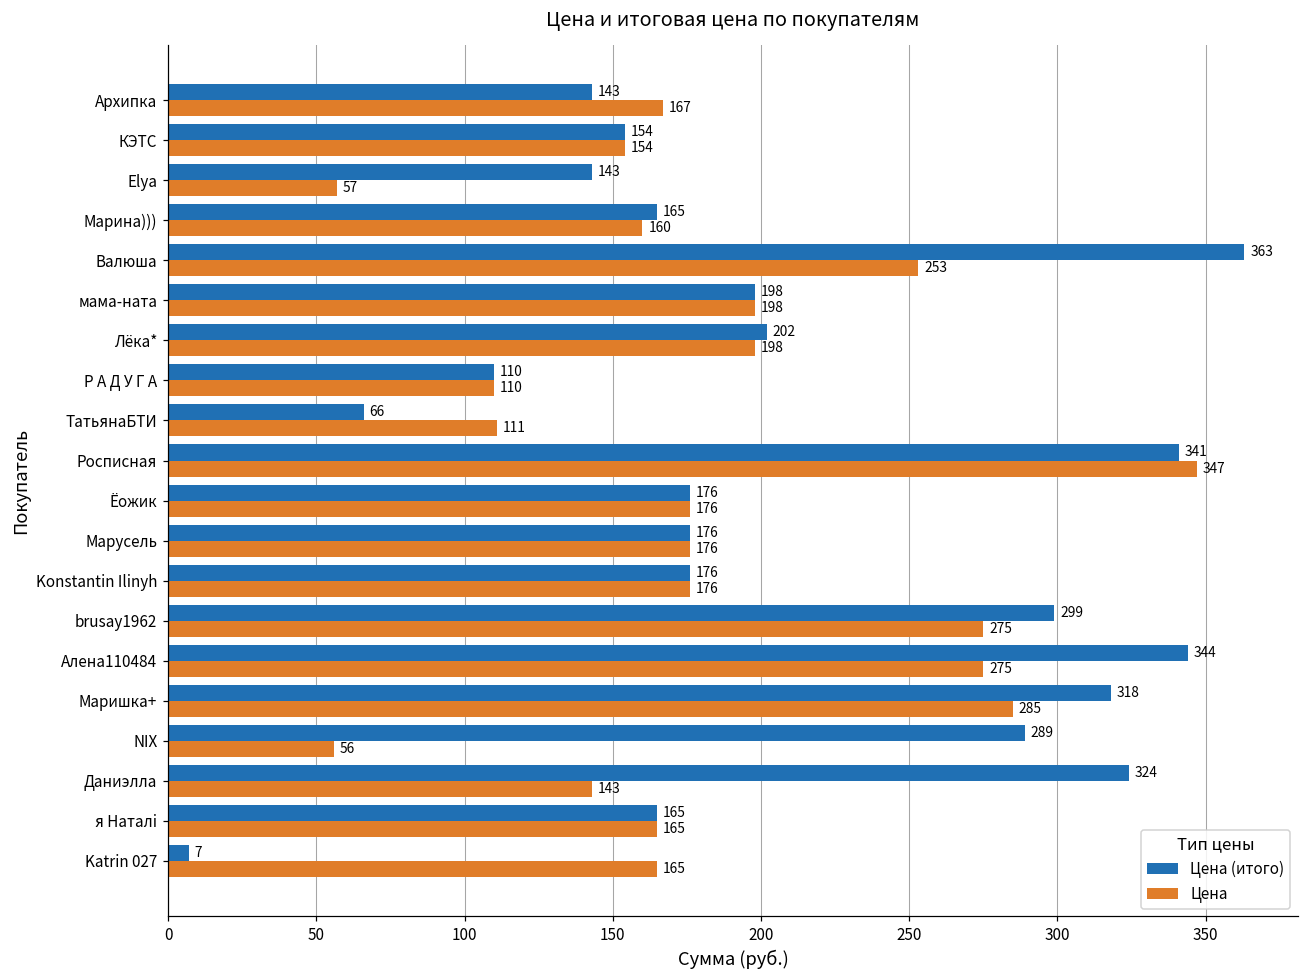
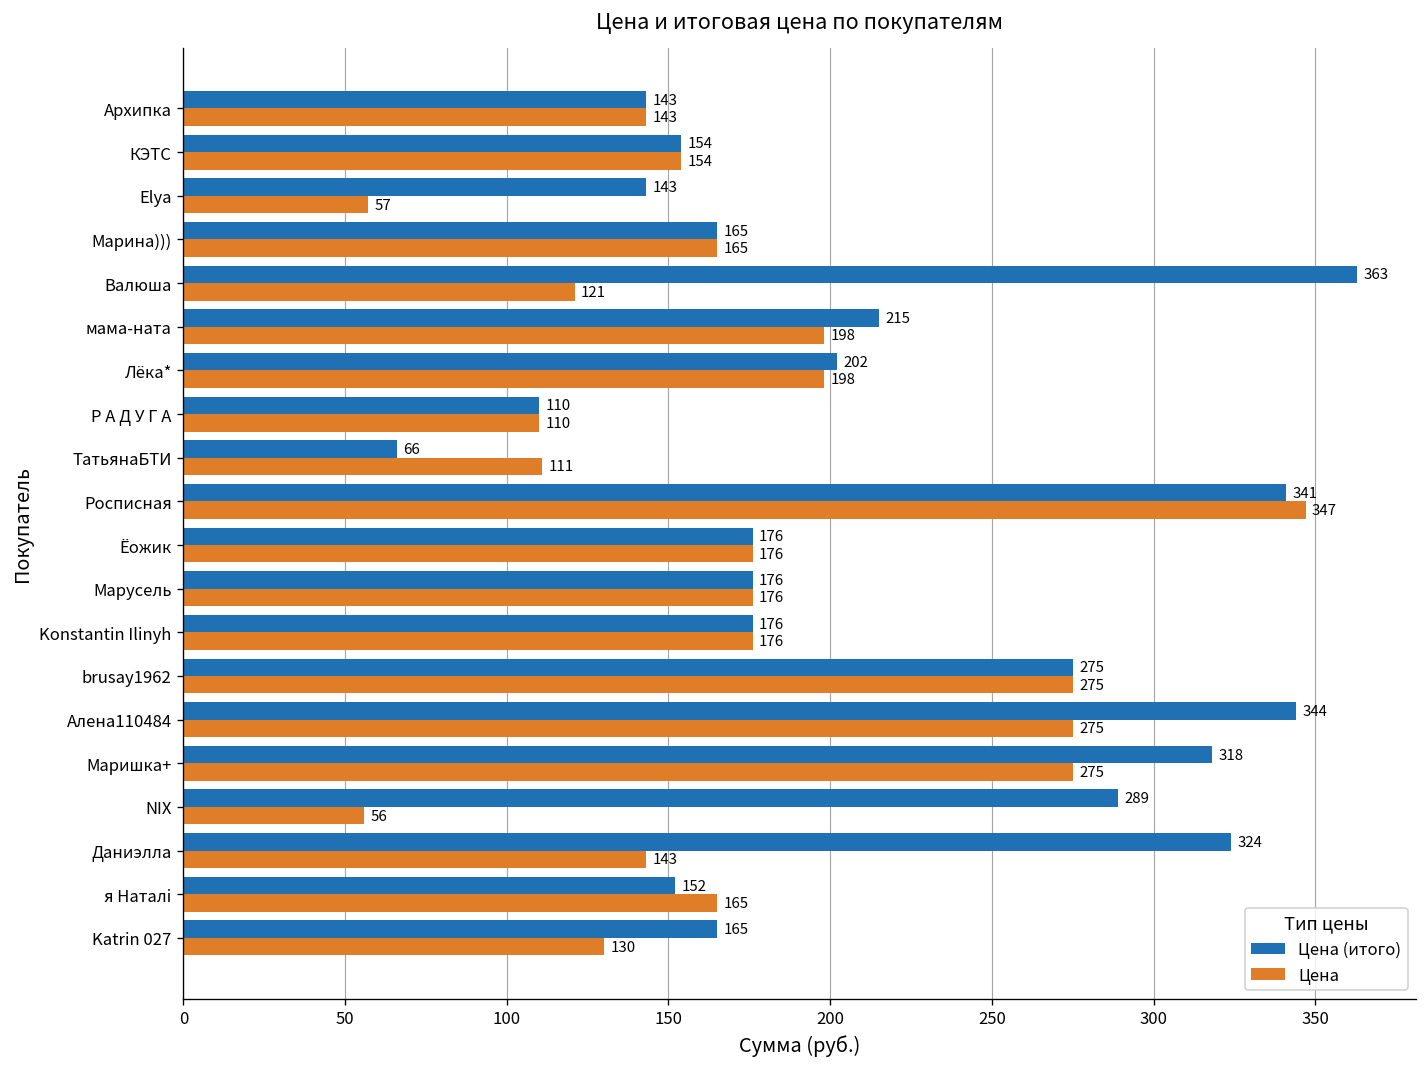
  {
    "Цена (итого)": {
      "Архипка": 143,
      "КЭТС": 154,
      "Elya": 143,
      "Марина)))": 165,
      "Валюша": 363,
-     "мама-ната": 198,
+     "мама-ната": 215,
      "Лёка*": 202,
      "Р А Д У Г А": 110,
      "ТатьянаБТИ": 66,
      "Росписная": 341,
      "Ёожик": 176,
      "Марусель": 176,
      "Konstantin Ilinyh": 176,
-     "brusay1962": 299,
+     "brusay1962": 275,
      "Алена110484": 344,
      "Маришка+": 318,
      "NIX": 289,
      "Даниэлла": 324,
-     "я Наталi": 165,
-     "Katrin 027": 7
+     "я Наталi": 152,
+     "Katrin 027": 165
    },
    "Цена": {
-     "Архипка": 167,
+     "Архипка": 143,
      "КЭТС": 154,
      "Elya": 57,
-     "Марина)))": 160,
-     "Валюша": 253,
+     "Марина)))": 165,
+     "Валюша": 121,
      "мама-ната": 198,
      "Лёка*": 198,
      "Р А Д У Г А": 110,
      "ТатьянаБТИ": 111,
      "Росписная": 347,
      "Ёожик": 176,
      "Марусель": 176,
      "Konstantin Ilinyh": 176,
      "brusay1962": 275,
      "Алена110484": 275,
-     "Маришка+": 285,
+     "Маришка+": 275,
      "NIX": 56,
      "Даниэлла": 143,
      "я Наталi": 165,
-     "Katrin 027": 165
+     "Katrin 027": 130
    }
  }
